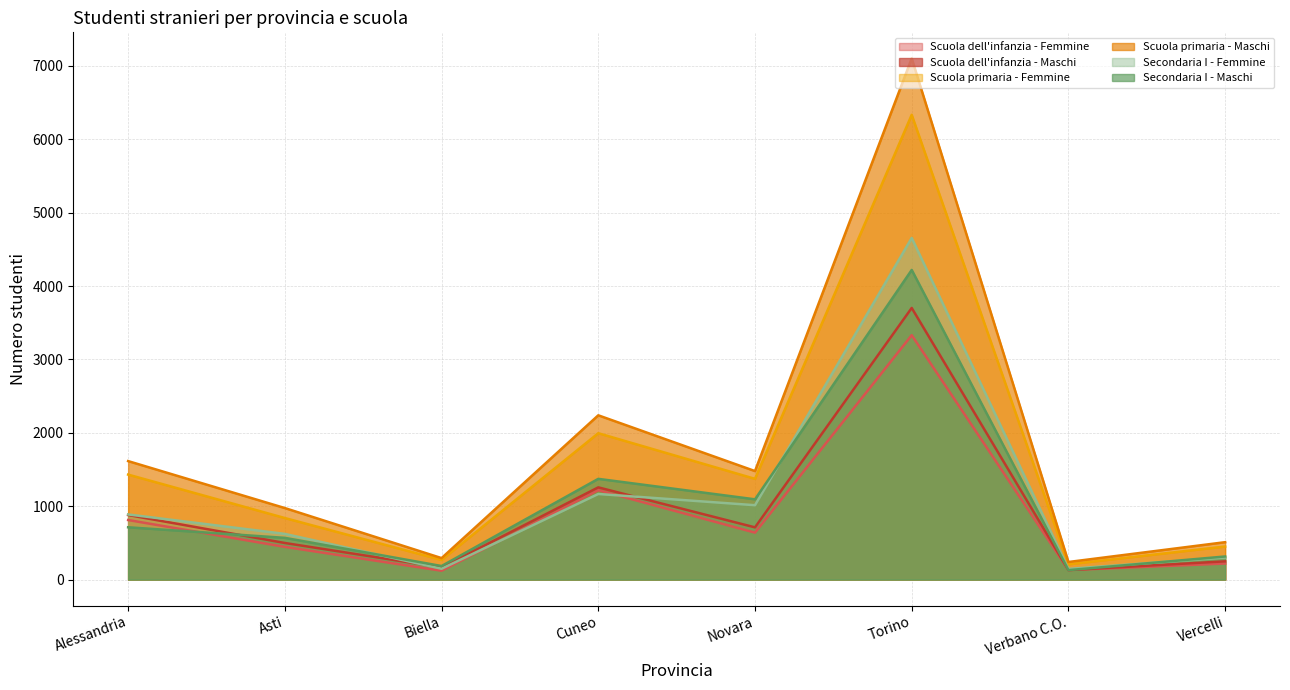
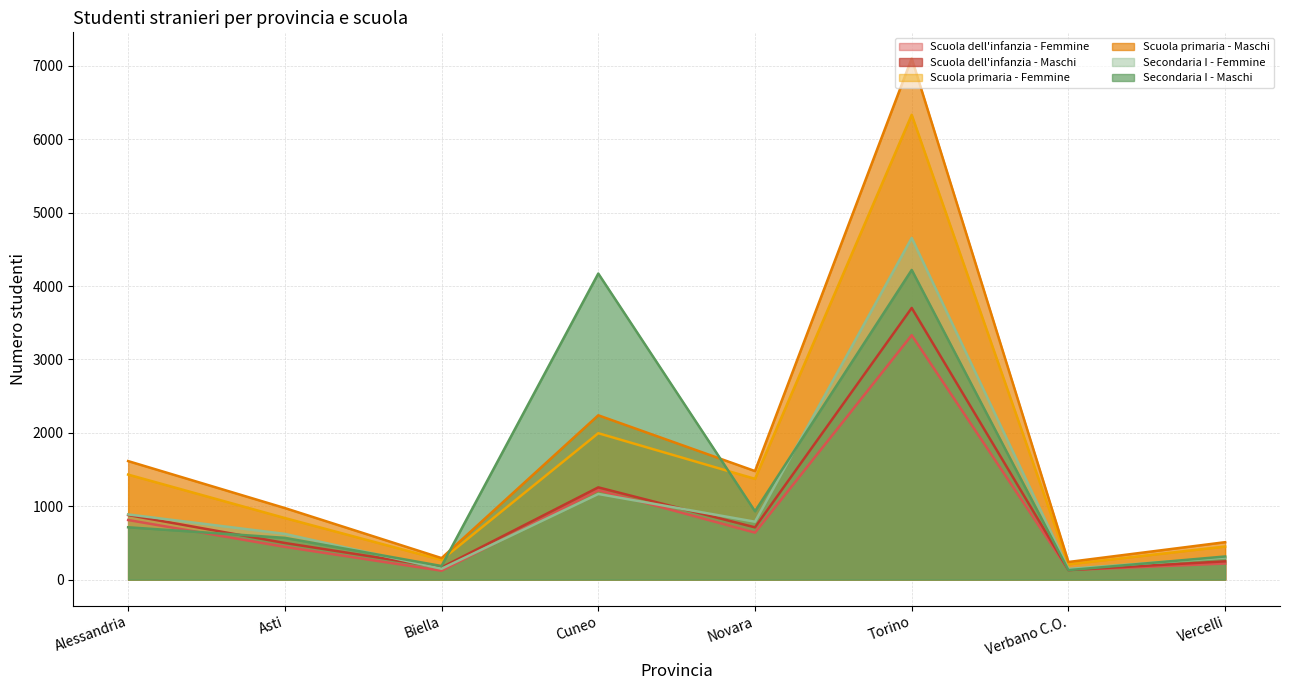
  {
    "Secondaria I - Femmine": {
      "Asti": 600,
      "Cuneo": 1200,
-     "Novara": 1000,
+     "Novara": 800,
      "Torino": 4700
    },
    "Secondaria I - Maschi": {
      "Alessandria": 700,
      "Asti": 600,
-     "Cuneo": 1400,
-     "Novara": 1100,
+     "Cuneo": 4200,
+     "Novara": 900,
      "Torino": 4200
    }
  }
